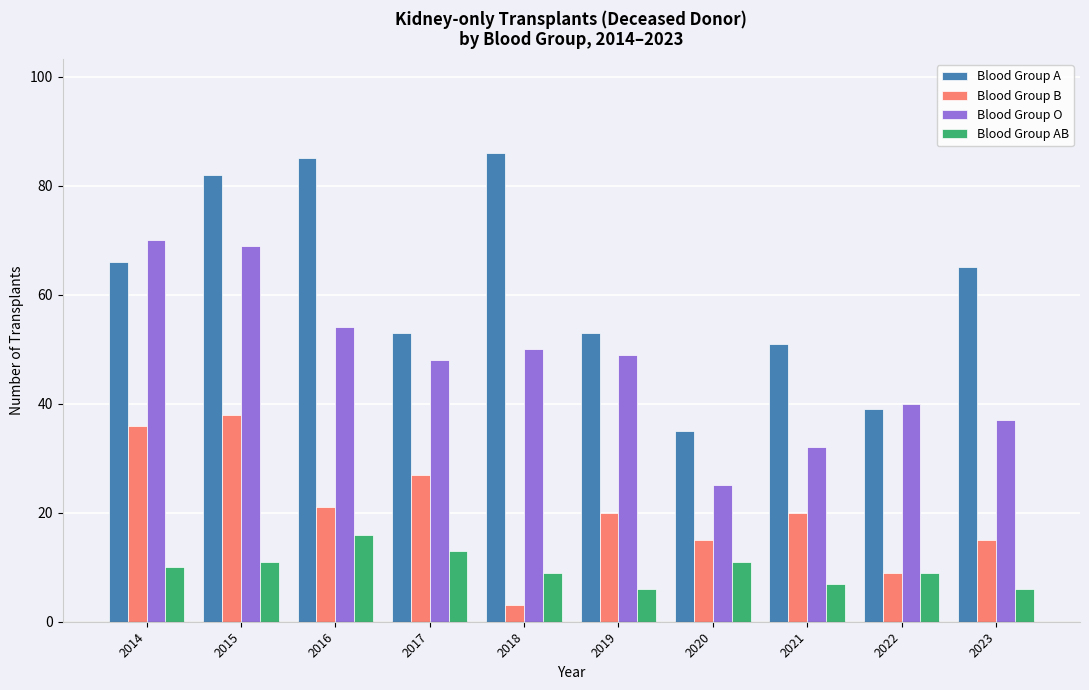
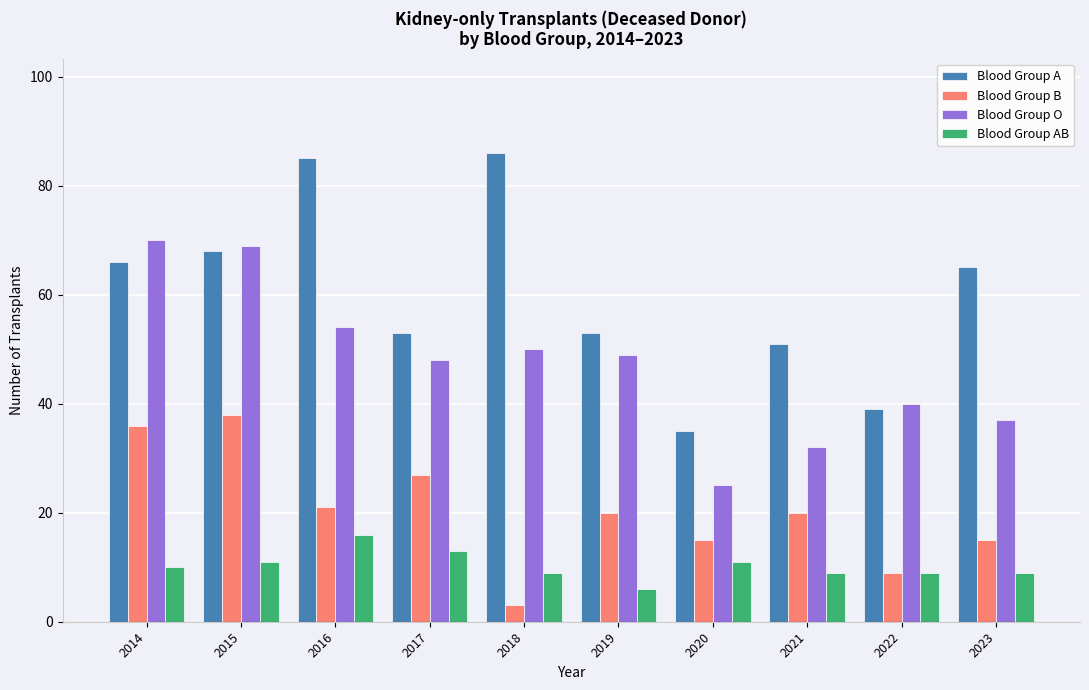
  {
    "Blood Group A": {
      "2014": 66,
-     "2015": 82,
+     "2015": 68,
      "2016": 85,
      "2017": 53,
      "2018": 86,
      "2019": 53,
      "2020": 35,
      "2021": 51,
      "2022": 39,
      "2023": 65
    },
    "Blood Group B": {
      "2014": 36,
      "2015": 38,
      "2016": 21,
      "2017": 27,
      "2018": 3,
      "2019": 20,
      "2020": 15,
      "2021": 20,
      "2022": 9,
      "2023": 15
    },
    "Blood Group O": {
      "2014": 70,
      "2015": 69,
      "2016": 54,
      "2017": 48,
      "2018": 50,
      "2019": 49,
      "2020": 25,
      "2021": 32,
      "2022": 40,
      "2023": 37
    },
    "Blood Group AB": {
      "2014": 10,
      "2015": 11,
      "2016": 16,
      "2017": 13,
      "2018": 9,
      "2019": 6,
      "2020": 11,
-     "2021": 7,
+     "2021": 9,
      "2022": 9,
-     "2023": 6
+     "2023": 9
    }
  }
